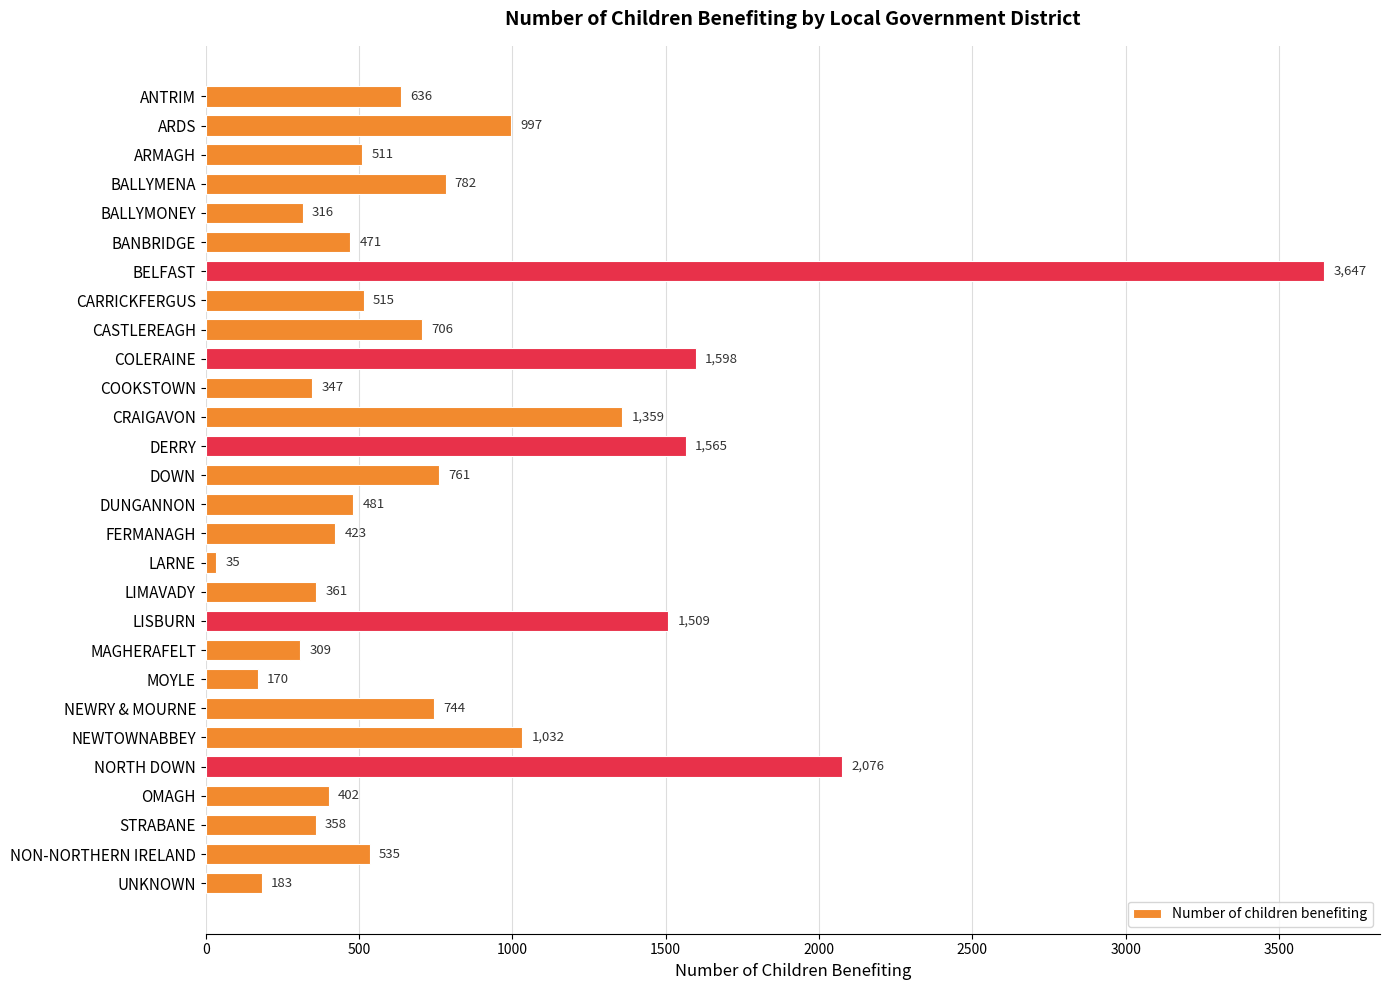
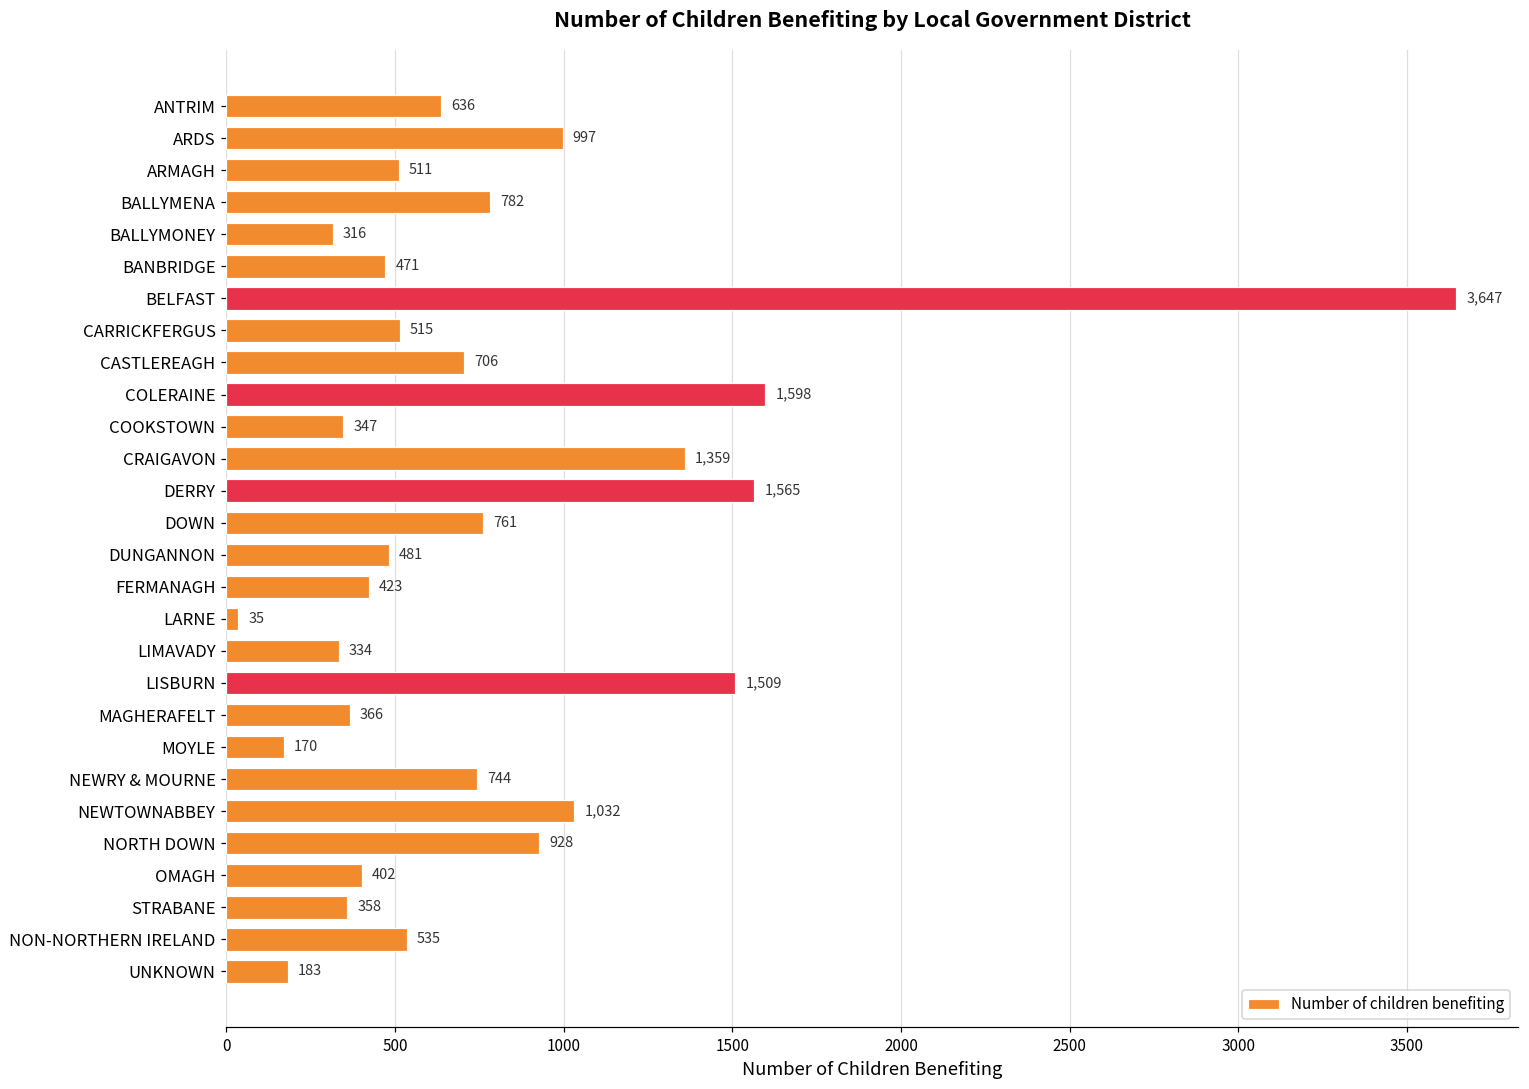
  {
    "ANTRIM": "636",
    "ARDS": "997",
    "ARMAGH": "511",
    "BALLYMENA": "782",
    "BALLYMONEY": "316",
    "BANBRIDGE": "471",
    "BELFAST": "3,647",
    "CARRICKFERGUS": "515",
    "CASTLEREAGH": "706",
    "COLERAINE": "1,598",
    "COOKSTOWN": "347",
    "CRAIGAVON": "1,359",
    "DERRY": "1,565",
    "DOWN": "761",
    "DUNGANNON": "481",
    "FERMANAGH": "423",
    "LARNE": "35",
-   "LIMAVADY": "361",
+   "LIMAVADY": "334",
    "LISBURN": "1,509",
-   "MAGHERAFELT": "309",
+   "MAGHERAFELT": "366",
    "MOYLE": "170",
    "NEWRY & MOURNE": "744",
    "NEWTOWNABBEY": "1,032",
-   "NORTH DOWN": "2,076",
+   "NORTH DOWN": "928",
    "OMAGH": "402",
    "STRABANE": "358",
    "NON-NORTHERN IRELAND": "535",
    "UNKNOWN": "183"
  }
